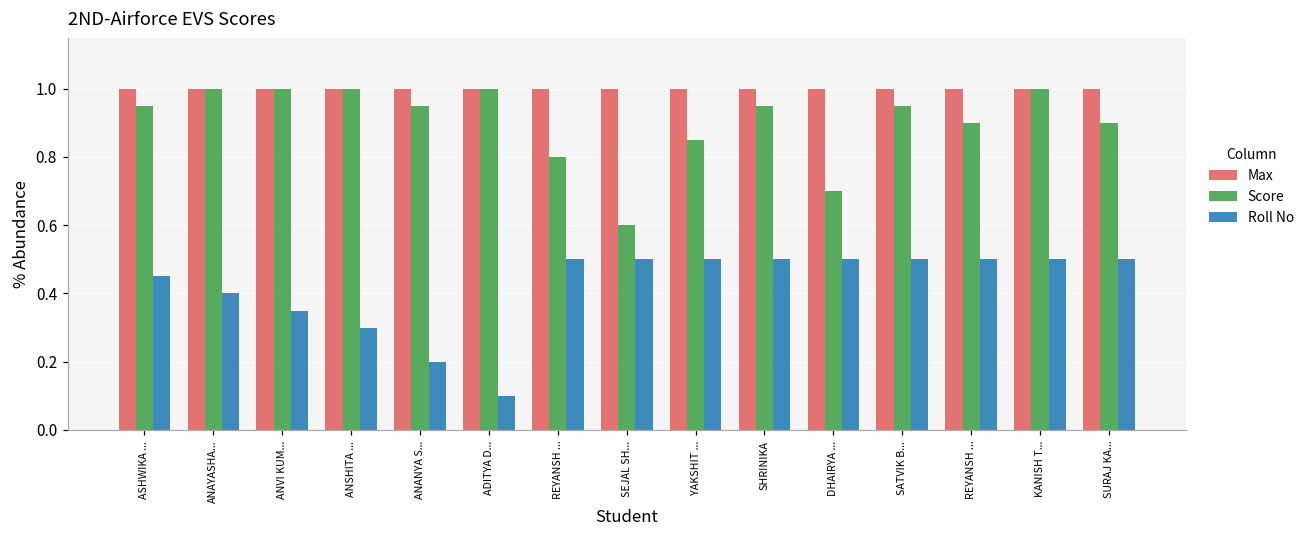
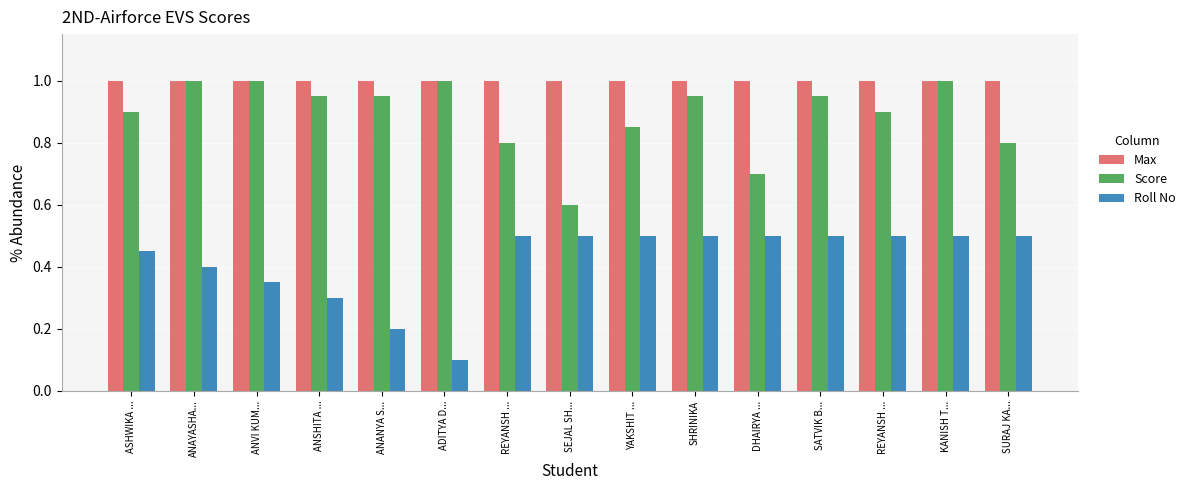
  {
    "Max": {
      "ASHWIKA ...": 1.00,
      "ANAYASHA...": 1.00,
      "ANVI KUM...": 1.00,
      "ANSHITA ...": 1.00,
      "ANANYA S...": 1.00,
      "ADITYA D...": 1.00,
      "SEJAL SH...": 1.00,
      "YAKSHIT ...": 1.00,
      "SHRINIKA": 1.00,
      "DHAIRYA ...": 1.00,
      "SATVIK B...": 1.00,
      "KANISH T...": 1.00,
      "SURAJ KA...": 1.00
    },
    "Score": {
-     "ASHWIKA ...": 0.95,
+     "ASHWIKA ...": 0.90,
      "ANAYASHA...": 1.00,
      "ANVI KUM...": 1.00,
-     "ANSHITA ...": 1.00,
+     "ANSHITA ...": 0.95,
      "ANANYA S...": 0.95,
      "ADITYA D...": 1.00,
      "SEJAL SH...": 0.60,
      "YAKSHIT ...": 0.85,
      "SHRINIKA": 0.95,
      "DHAIRYA ...": 0.70,
      "SATVIK B...": 0.95,
      "KANISH T...": 1.00,
-     "SURAJ KA...": 0.90
+     "SURAJ KA...": 0.80
    },
    "Roll No": {
      "ASHWIKA ...": 0.45,
      "ANAYASHA...": 0.40,
      "ANVI KUM...": 0.35,
      "ANSHITA ...": 0.30,
      "ANANYA S...": 0.20,
      "ADITYA D...": 0.10,
      "SEJAL SH...": 0.50,
      "YAKSHIT ...": 0.50,
      "SHRINIKA": 0.50,
      "DHAIRYA ...": 0.50,
      "SATVIK B...": 0.50,
      "KANISH T...": 0.50,
      "SURAJ KA...": 0.50
    }
  }
